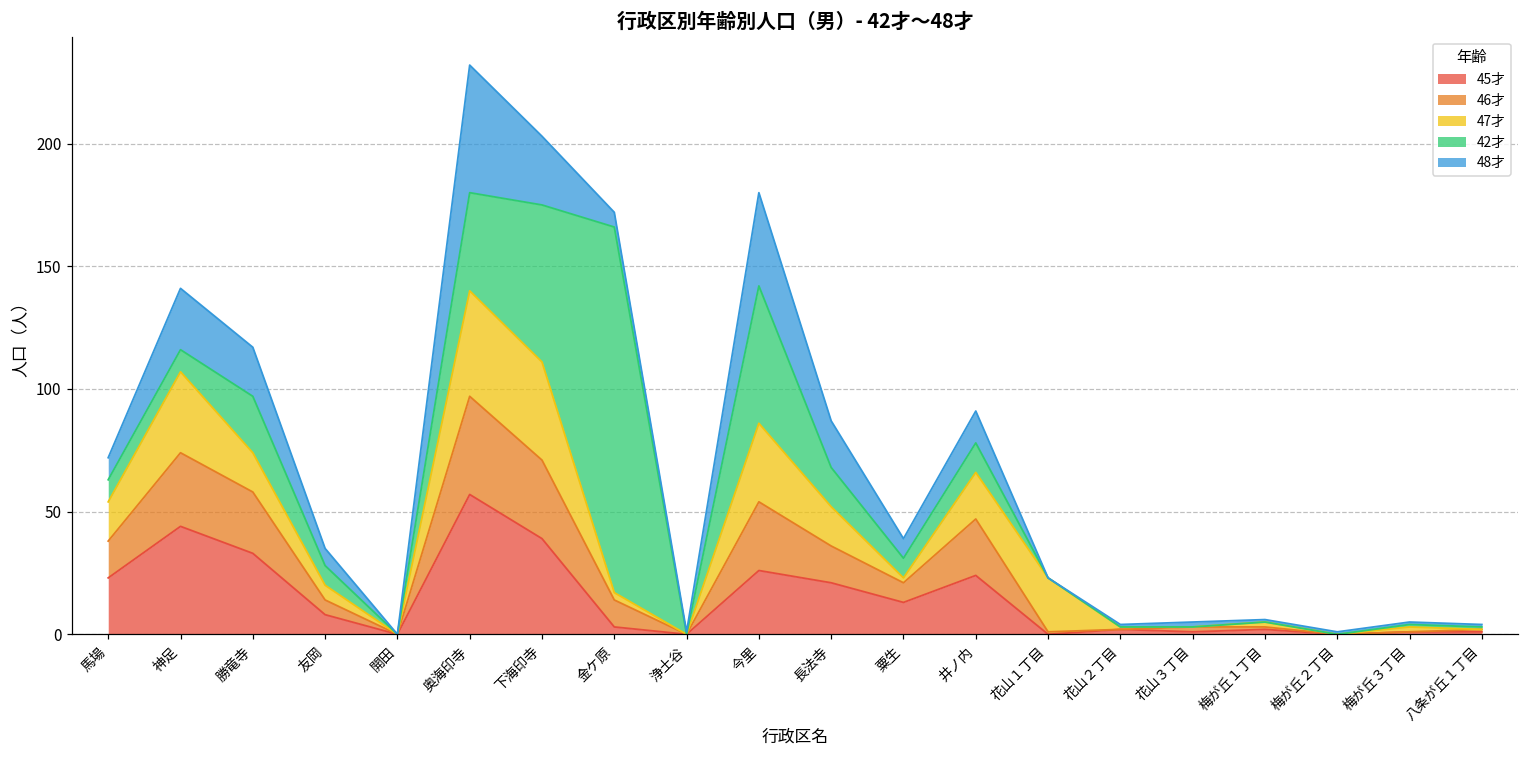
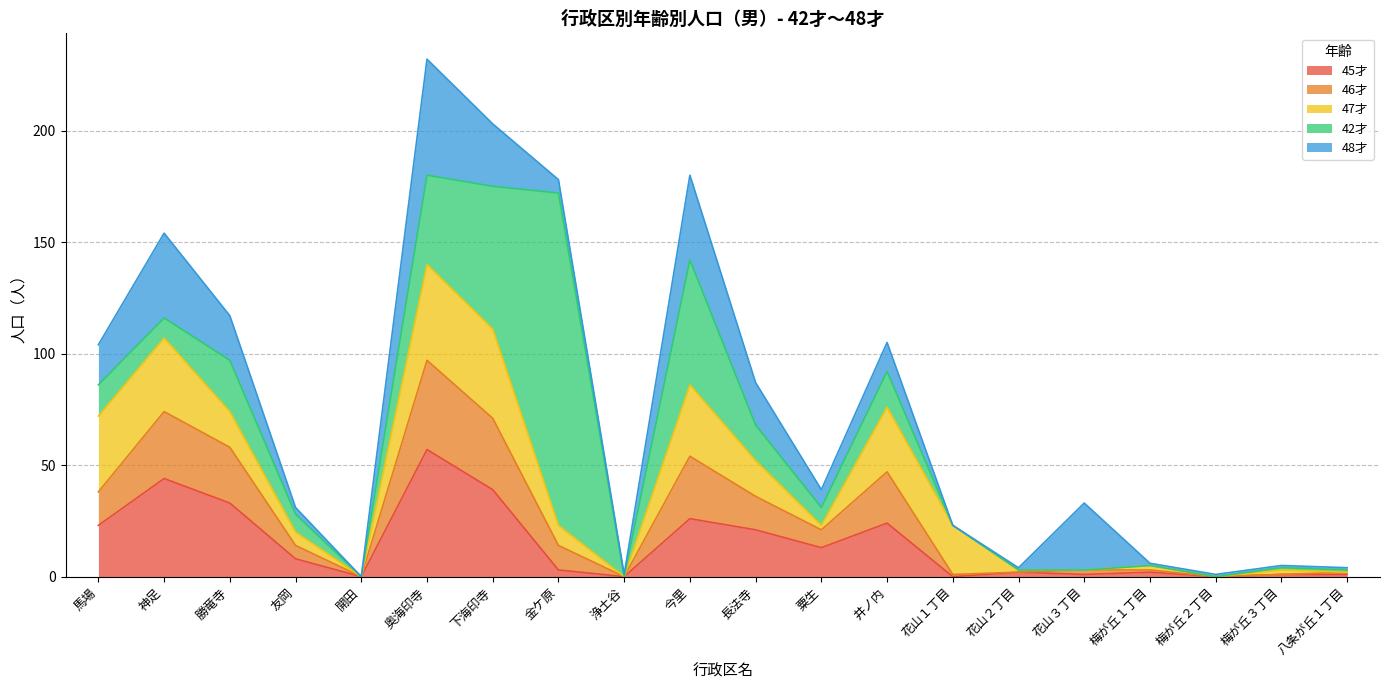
  {
    "47才": {
-     "馬場": 16,
+     "馬場": 34,
      "神足": 33,
      "勝竜寺": 16,
      "友岡": 6,
      "奥海印寺": 43,
      "下海印寺": 40,
-     "金ケ原": 3,
+     "金ケ原": 9,
      "今里": 32,
      "長法寺": 16,
      "粟生": 2,
-     "井ノ内": 19
+     "井ノ内": 29
    },
    "42才": {
-     "馬場": 9,
+     "馬場": 14,
      "神足": 9,
      "勝竜寺": 23,
      "友岡": 8,
      "奥海印寺": 40,
      "下海印寺": 64,
      "金ケ原": 149,
      "今里": 56,
      "長法寺": 16,
      "粟生": 8,
-     "井ノ内": 12
+     "井ノ内": 16
    },
    "48才": {
-     "馬場": 9,
-     "神足": 25,
+     "馬場": 18,
+     "神足": 38,
      "勝竜寺": 20,
-     "友岡": 7,
+     "友岡": 3,
      "奥海印寺": 52,
      "下海印寺": 28,
      "金ケ原": 6,
      "今里": 38,
      "長法寺": 19,
      "粟生": 8,
      "井ノ内": 13,
-     "花山３丁目": 2
+     "花山３丁目": 30
    }
  }
